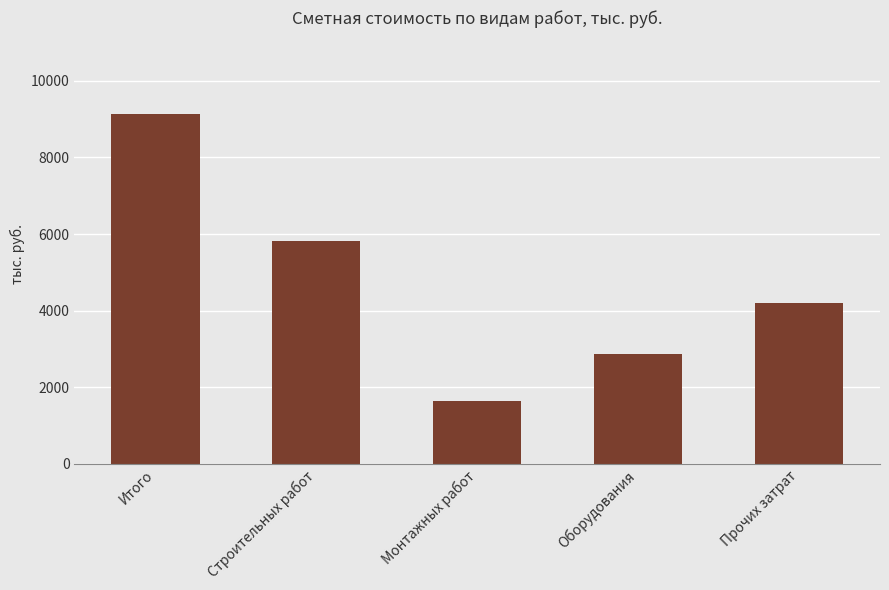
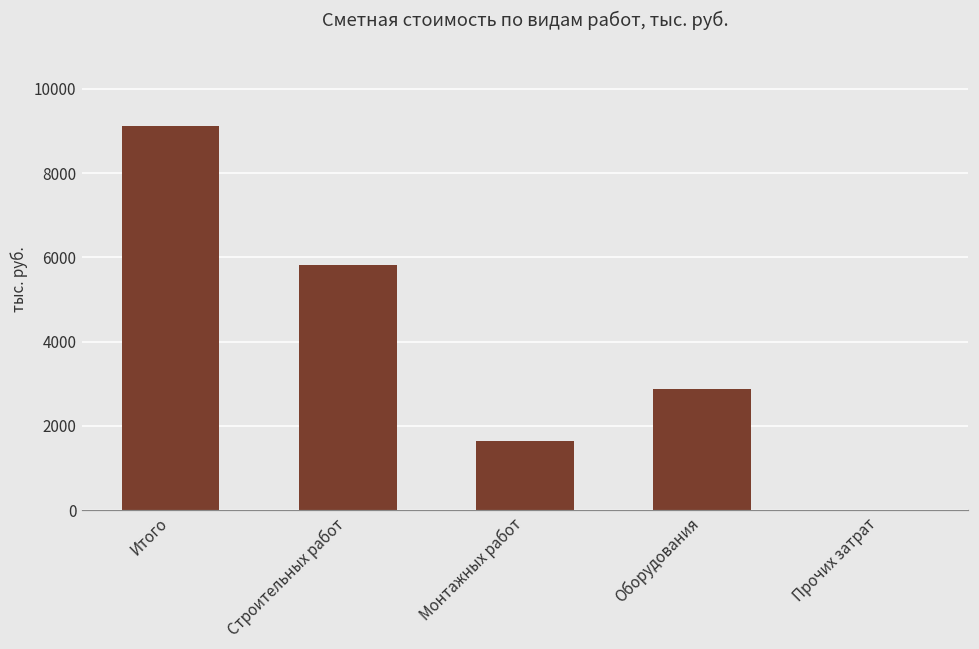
  {
    "Итого": 9100,
    "Строительных работ": 5800,
    "Монтажных работ": 1600,
    "Оборудования": 2900,
-   "Прочих затрат": 4200
+   "Прочих затрат": 0
  }
